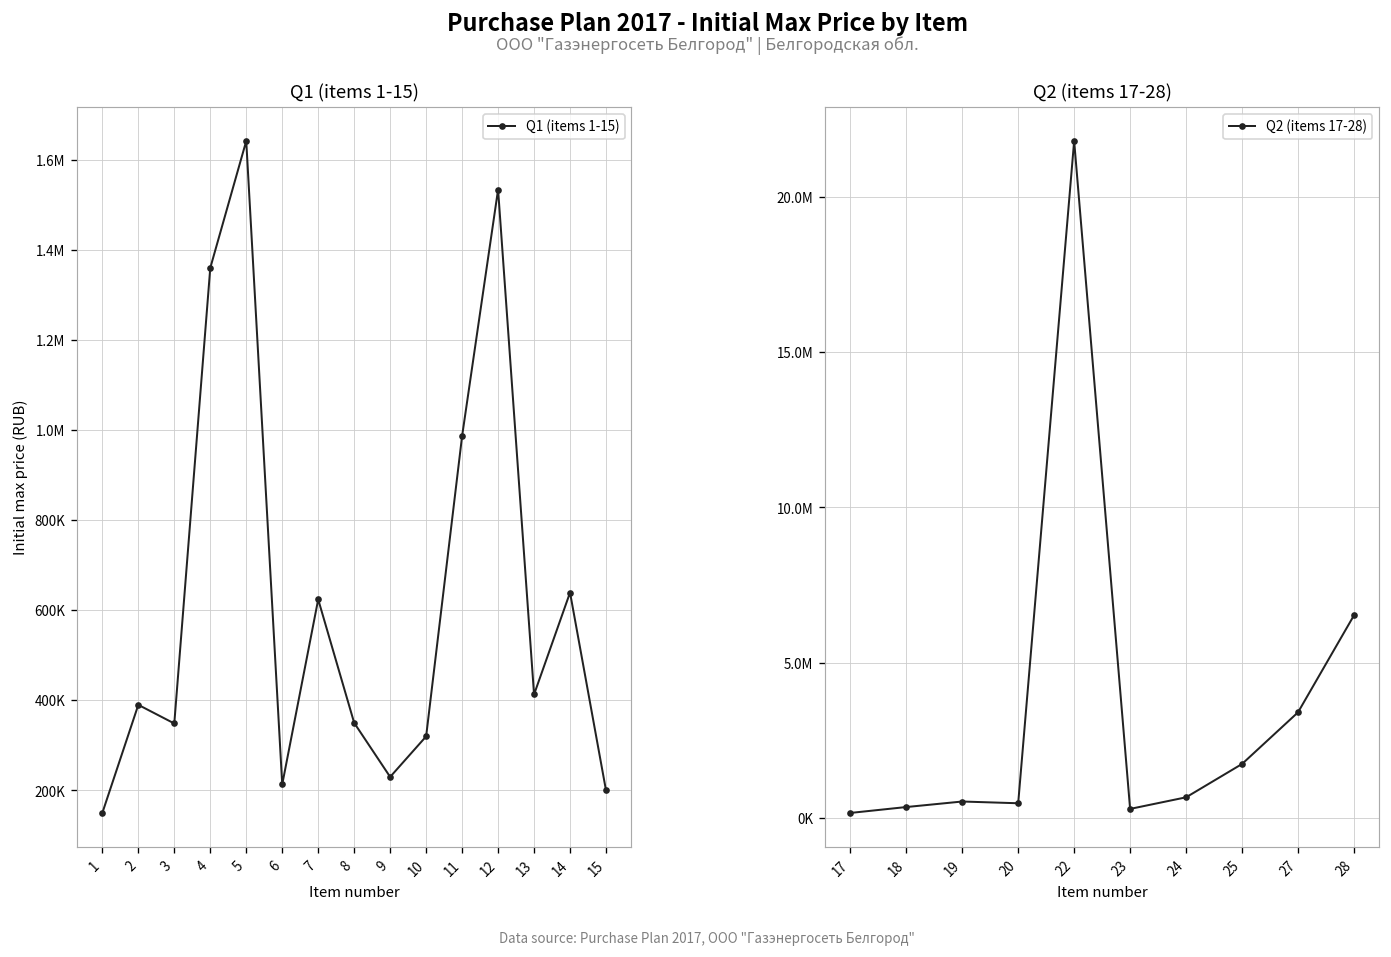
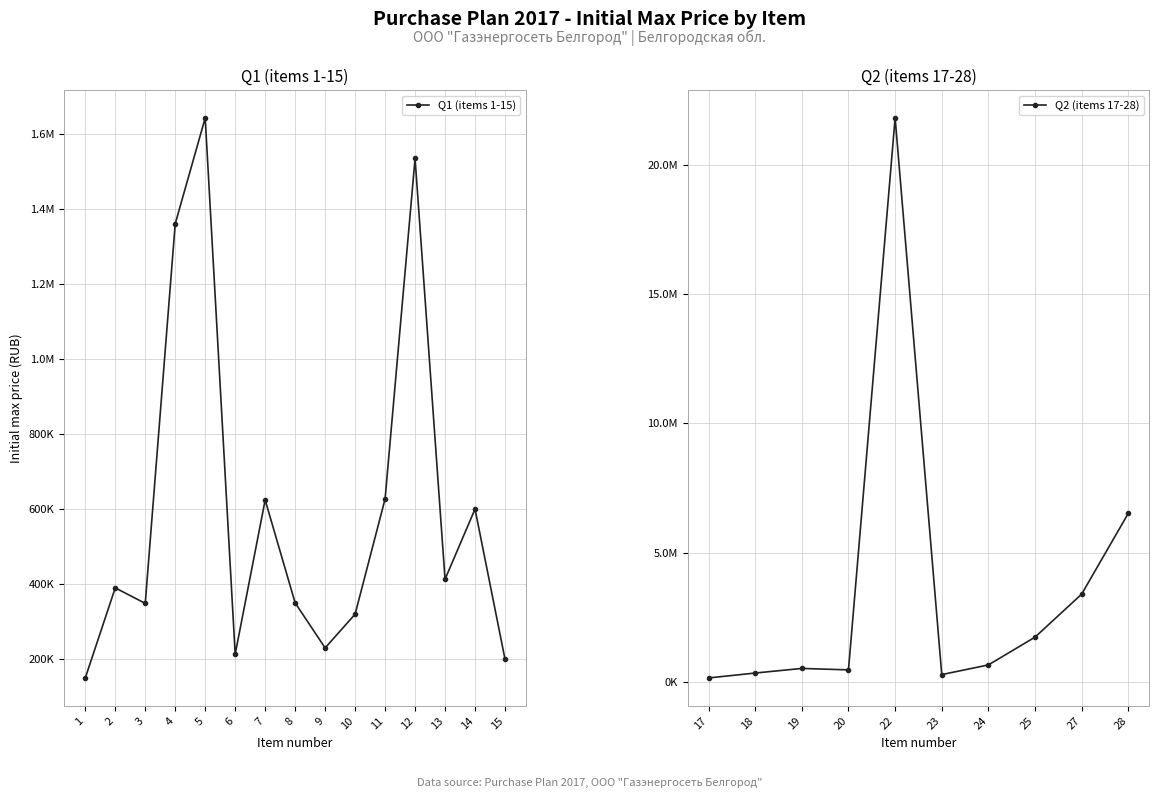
  {
    "Q1 (items 1-15)": {
      "1": 150000,
      "2": 390000,
      "3": 350000,
      "4": 1360000,
      "5": 1640000,
      "6": 210000,
      "7": 620000,
      "8": 350000,
      "9": 230000,
      "10": 320000,
-     "11": 990000,
+     "11": 630000,
      "12": 1530000,
      "13": 410000,
-     "14": 640000,
+     "14": 600000,
      "15": 200000
    },
    "Q2 (items 17-28)": {
      "17": 200000,
      "18": 400000,
      "19": 500000,
      "20": 500000,
      "22": 21800000,
      "23": 300000,
      "24": 700000,
      "25": 1700000,
      "27": 3400000,
      "28": 6500000
    }
  }
